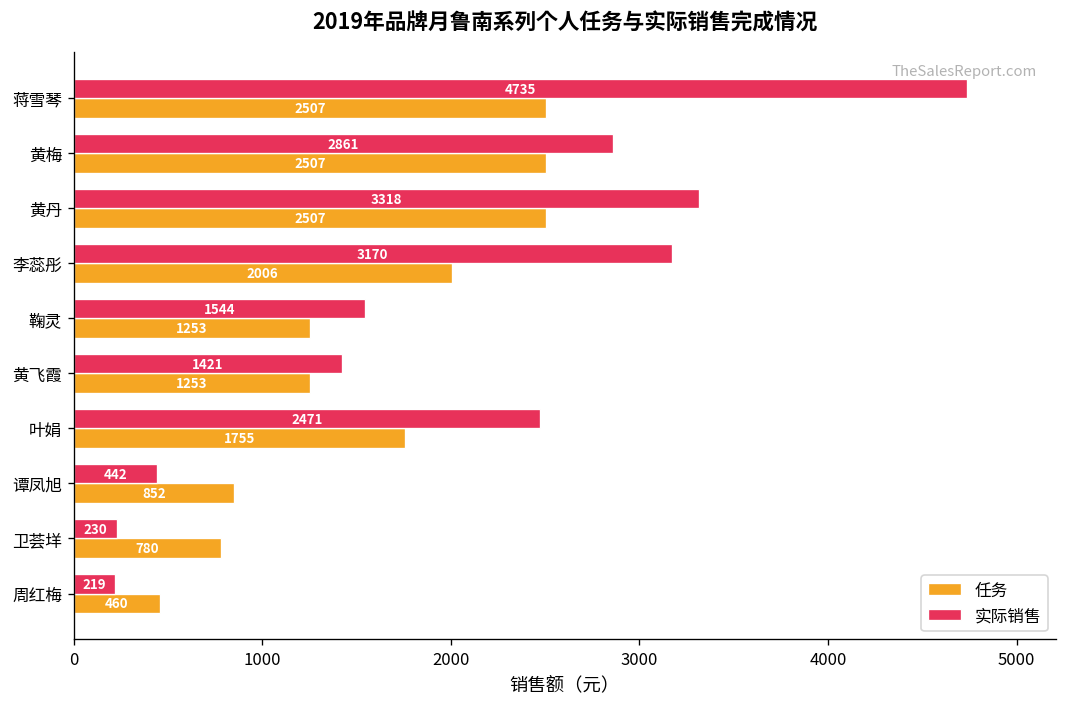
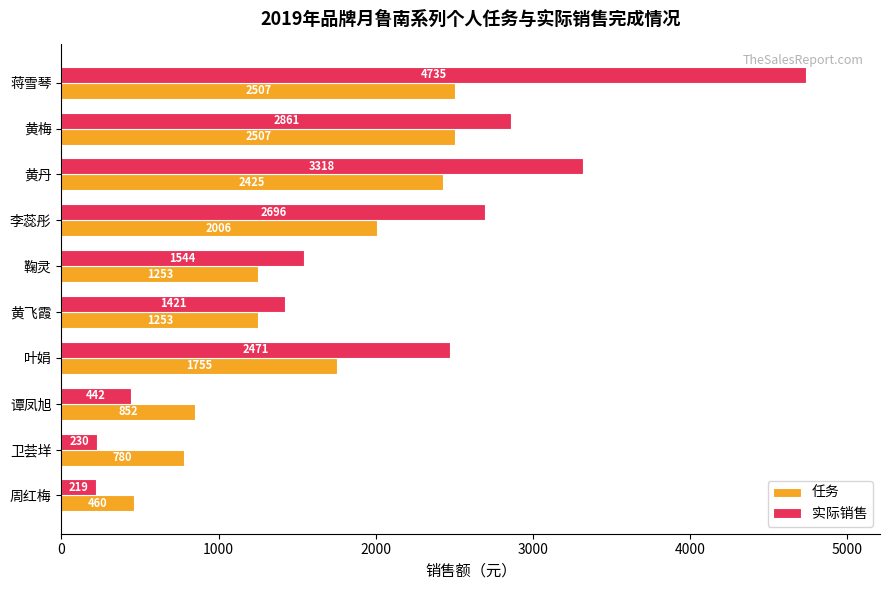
  {
    "任务": {
      "蒋雪琴": 2507,
      "黄梅": 2507,
-     "黄丹": 2507,
+     "黄丹": 2425,
      "李蕊彤": 2006,
      "鞠灵": 1253,
      "黄飞霞": 1253,
      "叶娟": 1755,
      "谭凤旭": 852,
      "卫荟垟": 780,
      "周红梅": 460
    },
    "实际销售": {
      "蒋雪琴": 4735,
      "黄梅": 2861,
      "黄丹": 3318,
-     "李蕊彤": 3170,
+     "李蕊彤": 2696,
      "鞠灵": 1544,
      "黄飞霞": 1421,
      "叶娟": 2471,
      "谭凤旭": 442,
      "卫荟垟": 230,
      "周红梅": 219
    }
  }
